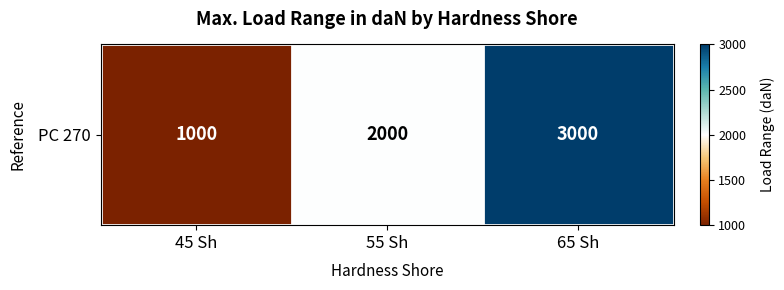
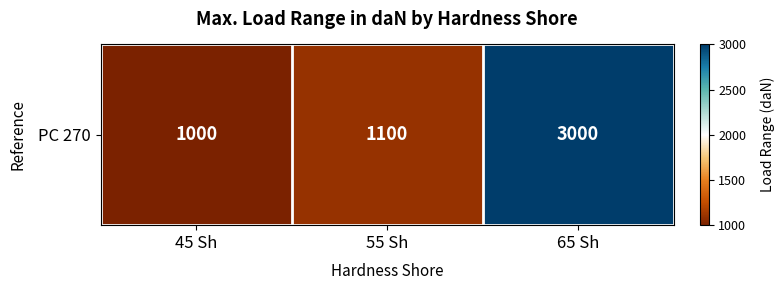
  {
    "PC 270": {
      "45 Sh": 1000,
-     "55 Sh": 2000,
+     "55 Sh": 1100,
      "65 Sh": 3000
    }
  }
